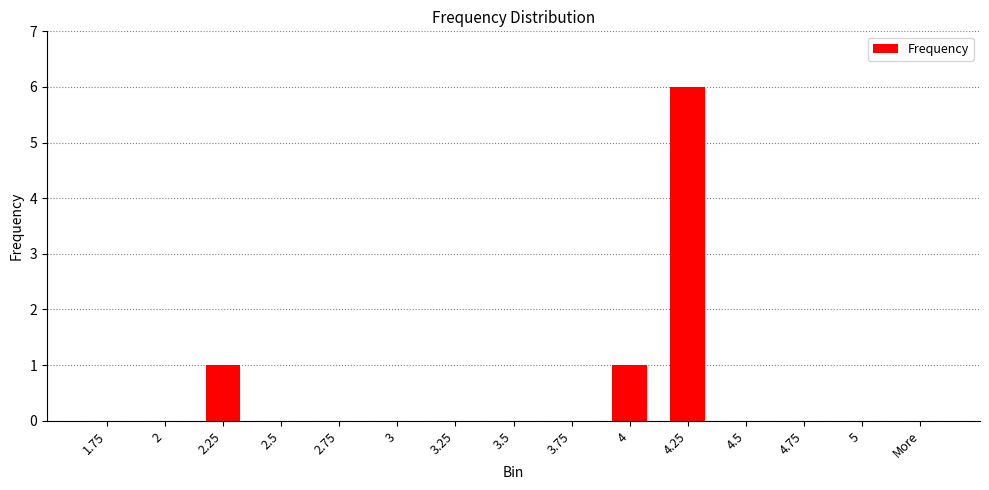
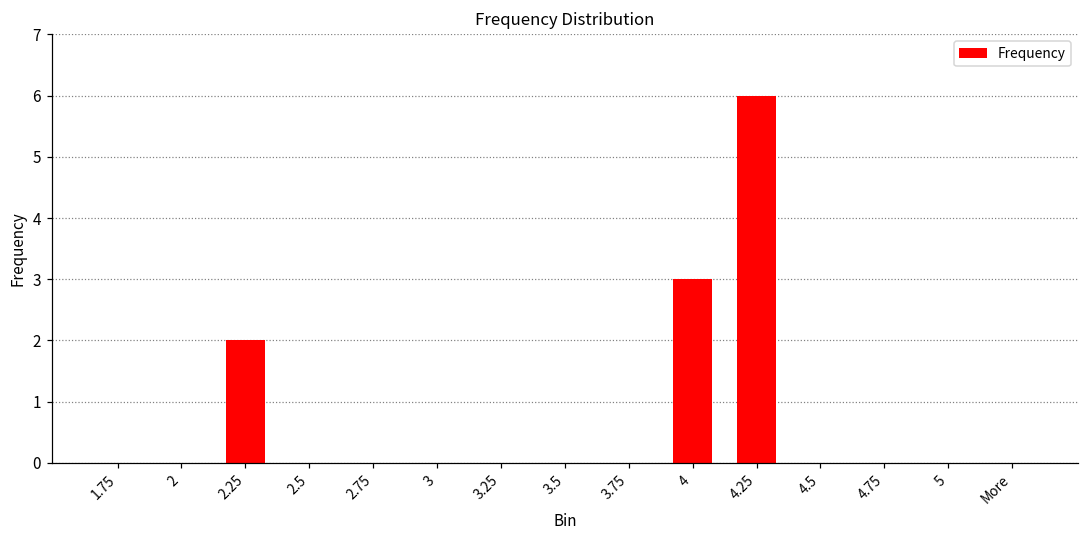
  {
    "1.75": 0,
    "2": 0,
-   "2.25": 1,
+   "2.25": 2,
    "2.5": 0,
    "2.75": 0,
    "3": 0,
    "3.25": 0,
    "3.5": 0,
    "3.75": 0,
-   "4": 1,
+   "4": 3,
    "4.25": 6,
    "4.5": 0,
    "4.75": 0,
    "5": 0,
    "More": 0
  }
